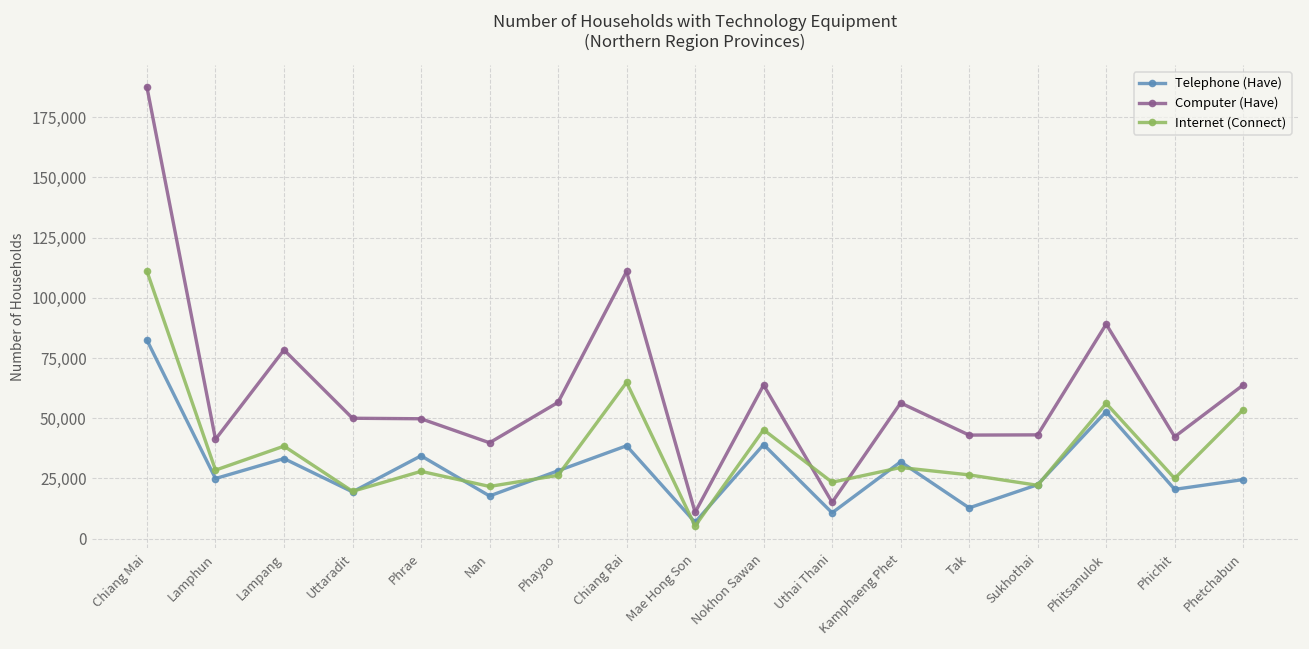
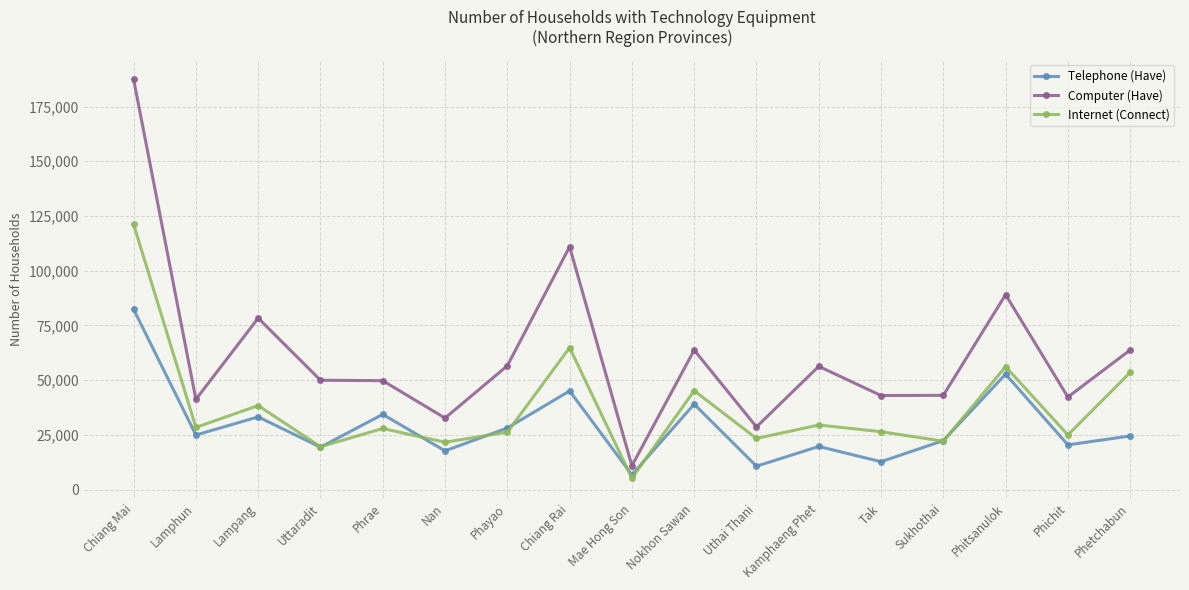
  {
    "Telephone (Have)": {
      "Chiang Mai": "82,000",
      "Lamphun": "25,000",
      "Lampang": "33,000",
      "Phrae": "34,000",
      "Nan": "18,000",
      "Phayao": "28,000",
-     "Chiang Rai": "39,000",
+     "Chiang Rai": "45,000",
      "Mae Hong Son": "7,000",
      "Nokhon Sawan": "39,000",
      "Uthai Thani": "11,000",
-     "Kamphaeng Phet": "32,000",
+     "Kamphaeng Phet": "20,000",
      "Tak": "13,000",
      "Phitsanulok": "53,000",
      "Phichit": "20,000",
      "Phetchabun": "25,000"
    },
    "Computer (Have)": {
      "Chiang Mai": "187,000",
      "Lamphun": "41,000",
      "Lampang": "78,000",
      "Uttaradit": "50,000",
      "Phrae": "50,000",
-     "Nan": "40,000",
+     "Nan": "33,000",
      "Phayao": "57,000",
      "Chiang Rai": "111,000",
      "Mae Hong Son": "11,000",
      "Nokhon Sawan": "64,000",
-     "Uthai Thani": "15,000",
+     "Uthai Thani": "29,000",
      "Kamphaeng Phet": "56,000",
      "Tak": "43,000",
      "Sukhothai": "43,000",
      "Phitsanulok": "89,000",
      "Phichit": "42,000",
      "Phetchabun": "64,000"
    },
    "Internet (Connect)": {
-     "Chiang Mai": "111,000",
+     "Chiang Mai": "121,000",
      "Lamphun": "28,000",
      "Lampang": "38,000",
      "Phrae": "28,000",
      "Nan": "22,000",
      "Phayao": "26,000",
      "Chiang Rai": "65,000",
      "Mae Hong Son": "5,000",
      "Nokhon Sawan": "45,000",
      "Uthai Thani": "23,000",
      "Kamphaeng Phet": "30,000",
      "Tak": "26,000",
      "Phitsanulok": "56,000",
      "Phichit": "25,000",
      "Phetchabun": "54,000"
    }
  }
